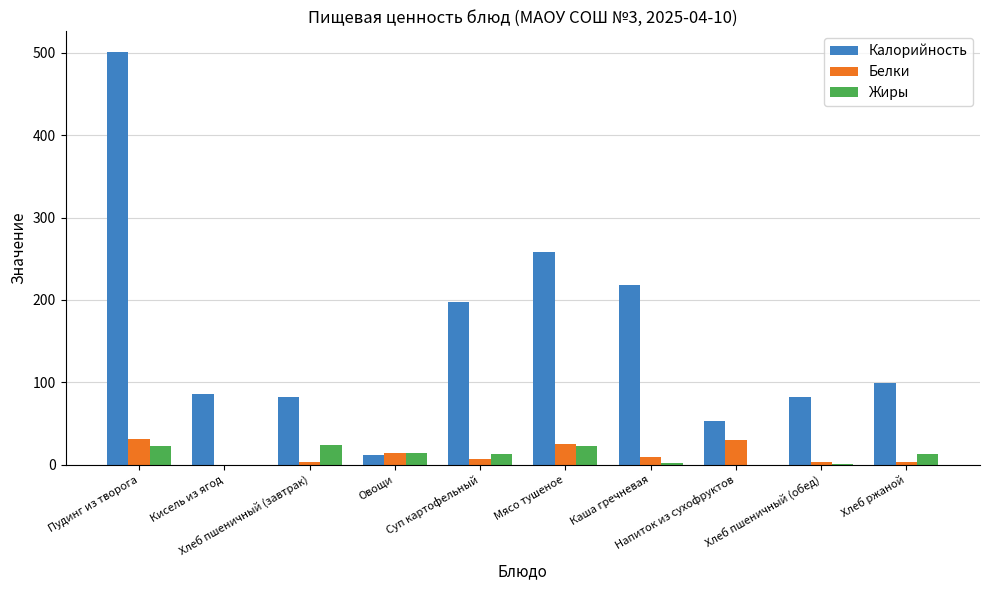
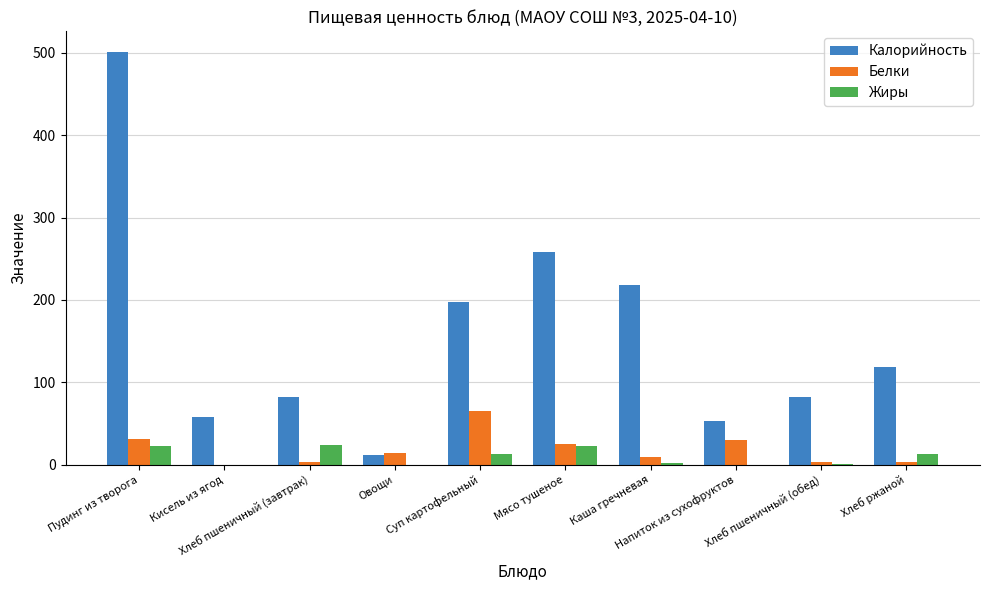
  {
    "Калорийность": {
      "Пудинг из творога": 500,
-     "Кисель из ягод": 90,
+     "Кисель из ягод": 60,
      "Хлеб пшеничный (завтрак)": 80,
      "Овощи": 10,
      "Суп картофельный": 200,
      "Мясо тушеное": 260,
      "Каша гречневая": 220,
      "Напиток из сухофруктов": 50,
      "Хлеб пшеничный (обед)": 80,
-     "Хлеб ржаной": 100
+     "Хлеб ржаной": 120
    },
    "Белки": {
      "Пудинг из творога": 30,
      "Хлеб пшеничный (завтрак)": 0,
      "Овощи": 10,
-     "Суп картофельный": 10,
+     "Суп картофельный": 70,
      "Мясо тушеное": 20,
      "Каша гречневая": 10,
      "Напиток из сухофруктов": 30,
      "Хлеб пшеничный (обед)": 0,
      "Хлеб ржаной": 0
    },
    "Жиры": {
      "Пудинг из творога": 20,
      "Хлеб пшеничный (завтрак)": 20,
-     "Овощи": 10,
+     "Овощи": 0,
      "Суп картофельный": 10,
      "Мясо тушеное": 20,
      "Хлеб ржаной": 10
    }
  }
